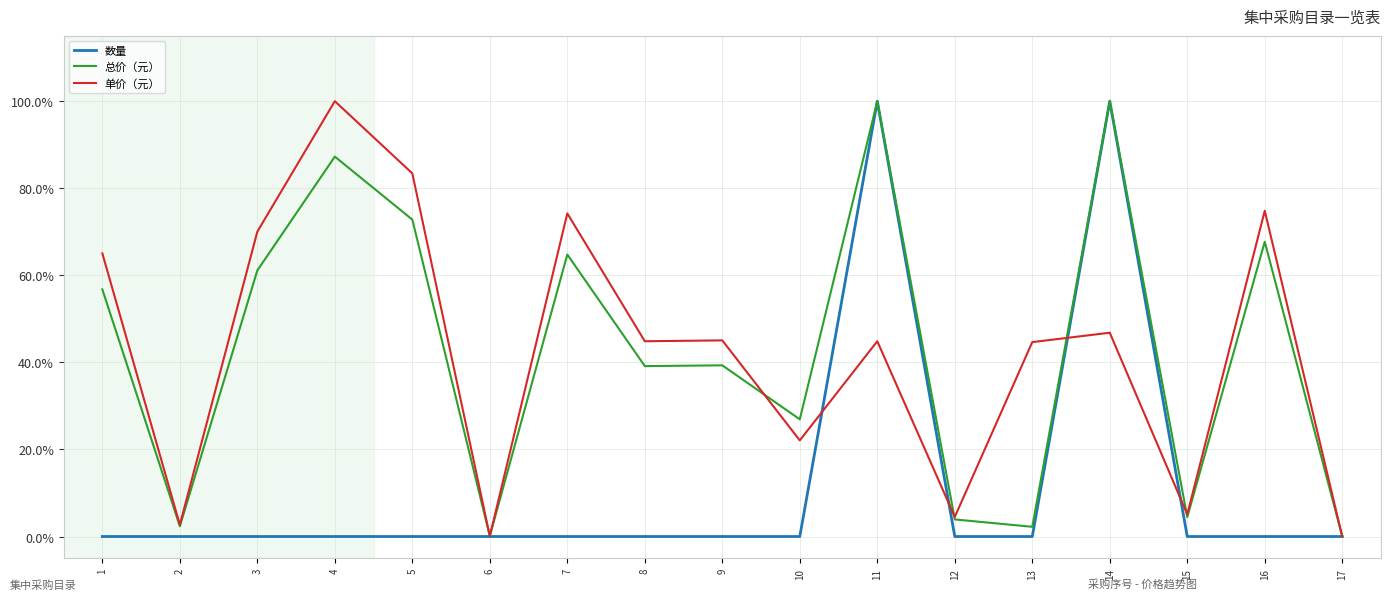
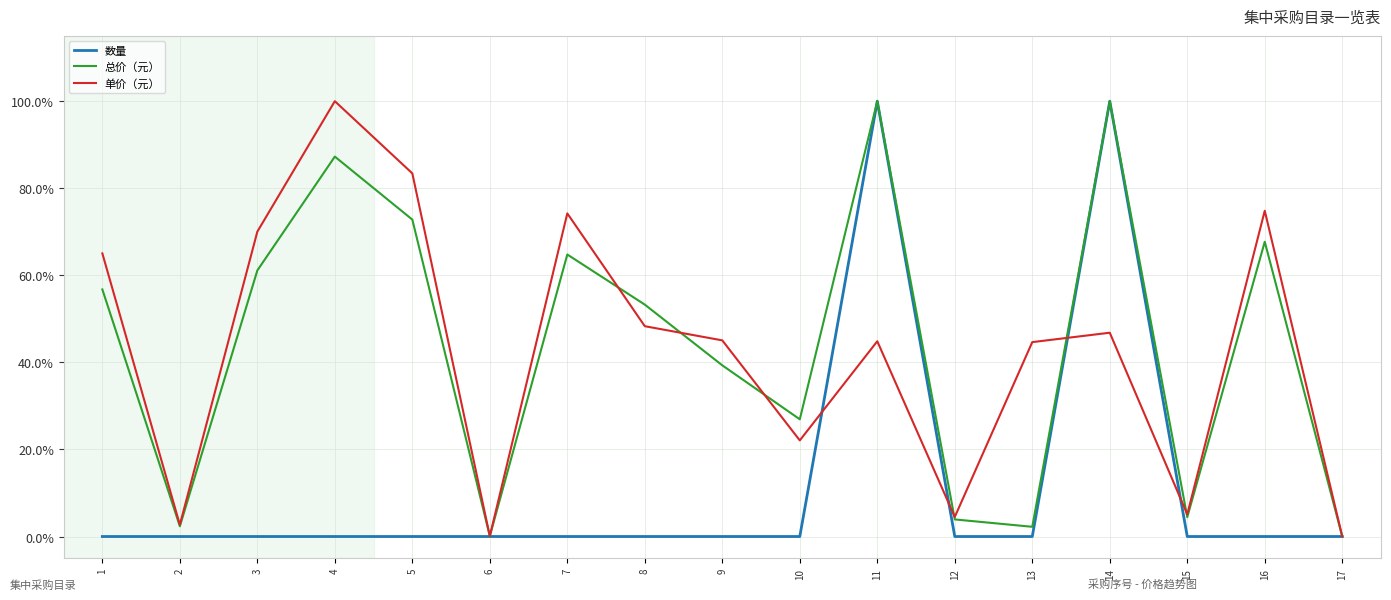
  {
    "数量": {
      "1": "0%",
      "2": "0%",
      "3": "0%",
      "4": "0%",
      "5": "0%",
      "7": "0%",
      "8": "0%",
      "9": "0%",
      "10": "0%",
      "12": "0%",
      "13": "0%",
      "15": "0%",
      "16": "0%"
    },
    "总价（元）": {
      "1": "57%",
      "3": "61%",
      "4": "87%",
      "5": "73%",
      "7": "65%",
-     "8": "39%",
+     "8": "53%",
      "9": "39%",
      "10": "27%",
      "13": "2%",
      "15": "4%",
      "16": "68%"
    },
    "单价（元）": {
      "1": "65%",
      "3": "70%",
      "4": "100%",
      "5": "83%",
      "7": "74%",
-     "8": "45%",
+     "8": "48%",
      "9": "45%",
      "10": "22%",
      "11": "45%",
      "13": "45%",
      "14": "47%",
      "15": "5%",
      "16": "75%"
    }
  }
